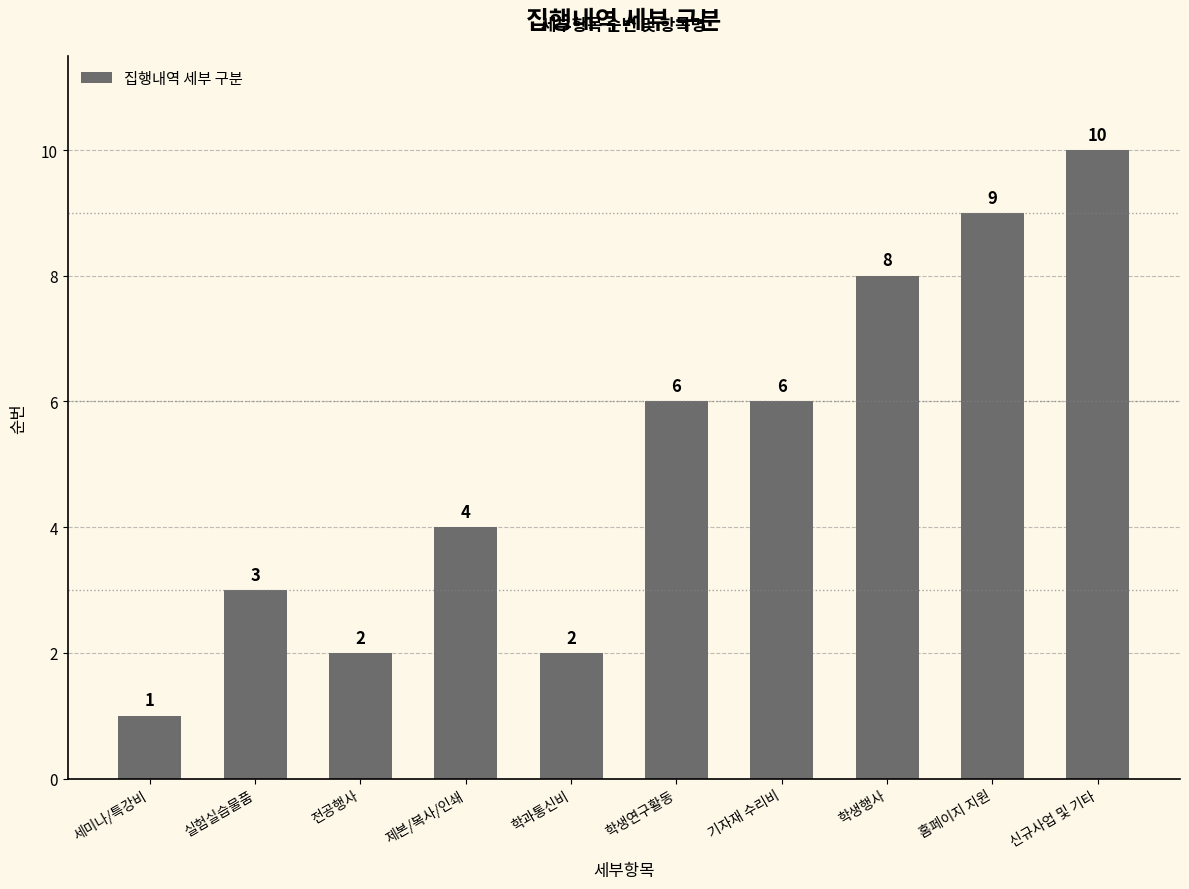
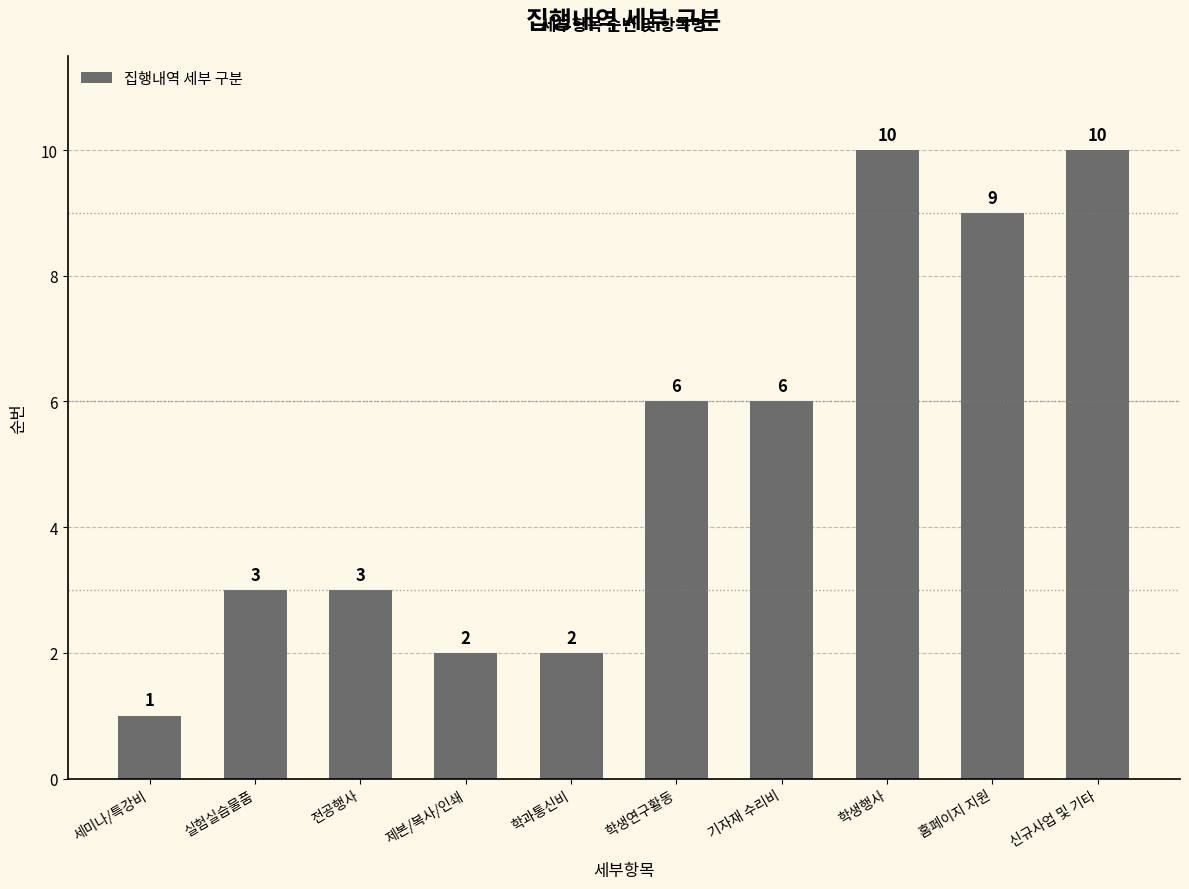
  {
    "세미나/특강비": 1,
    "실험실습물품": 3,
-   "전공행사": 2,
-   "제본/복사/인쇄": 4,
+   "전공행사": 3,
+   "제본/복사/인쇄": 2,
    "학과통신비": 2,
    "학생연구활동": 6,
    "기자재 수리비": 6,
-   "학생행사": 8,
+   "학생행사": 10,
    "홈페이지 지원": 9,
    "신규사업 및 기타": 10
  }
